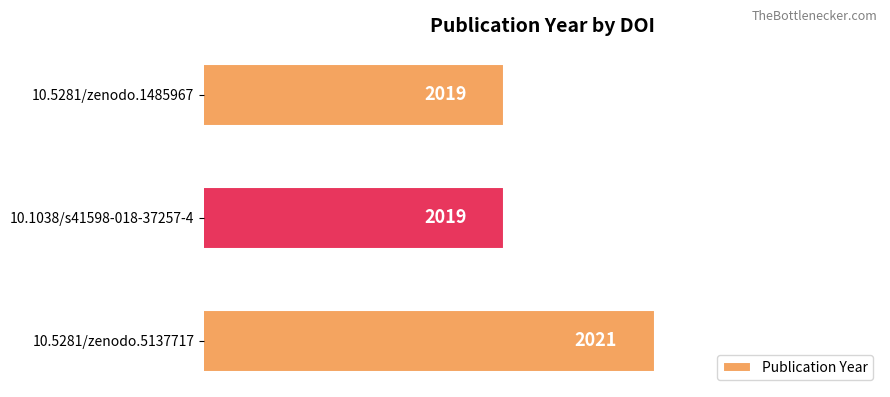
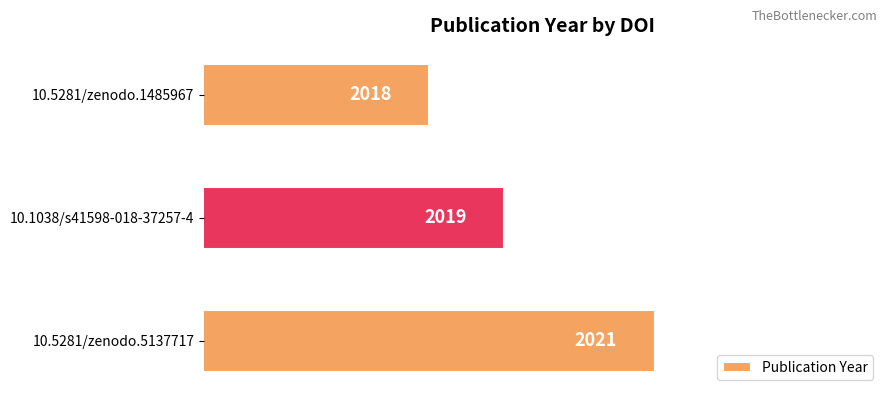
  {
-   "10.5281/zenodo.1485967": 2019,
+   "10.5281/zenodo.1485967": 2018,
    "10.1038/s41598-018-37257-4": 2019,
    "10.5281/zenodo.5137717": 2021
  }
